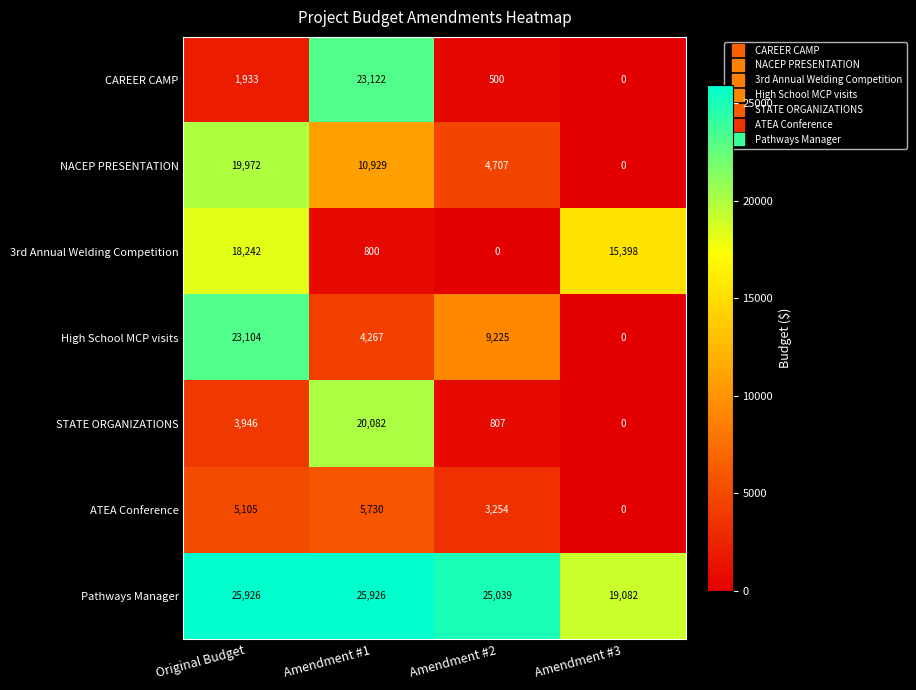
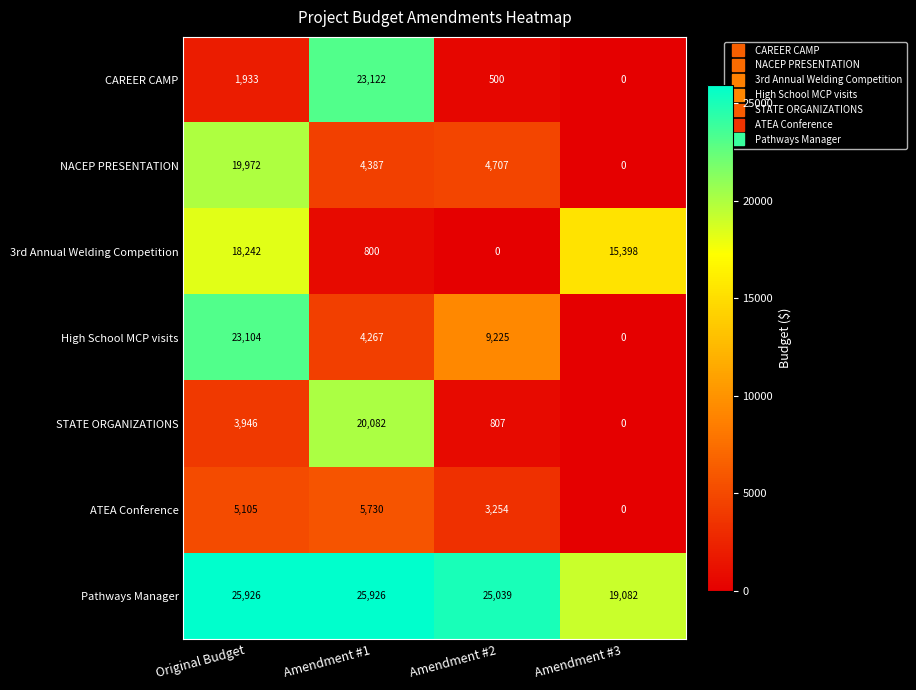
  {
    "CAREER CAMP": {
      "Original Budget": "1,933",
      "Amendment #1": "23,122",
      "Amendment #2": "500",
      "Amendment #3": "0"
    },
    "NACEP PRESENTATION": {
      "Original Budget": "19,972",
-     "Amendment #1": "10,929",
+     "Amendment #1": "4,387",
      "Amendment #2": "4,707",
      "Amendment #3": "0"
    },
    "3rd Annual Welding Competition": {
      "Original Budget": "18,242",
      "Amendment #1": "800",
      "Amendment #2": "0",
      "Amendment #3": "15,398"
    },
    "High School MCP visits": {
      "Original Budget": "23,104",
      "Amendment #1": "4,267",
      "Amendment #2": "9,225",
      "Amendment #3": "0"
    },
    "STATE ORGANIZATIONS": {
      "Original Budget": "3,946",
      "Amendment #1": "20,082",
      "Amendment #2": "807",
      "Amendment #3": "0"
    },
    "ATEA Conference": {
      "Original Budget": "5,105",
      "Amendment #1": "5,730",
      "Amendment #2": "3,254",
      "Amendment #3": "0"
    },
    "Pathways Manager": {
      "Original Budget": "25,926",
      "Amendment #1": "25,926",
      "Amendment #2": "25,039",
      "Amendment #3": "19,082"
    }
  }
